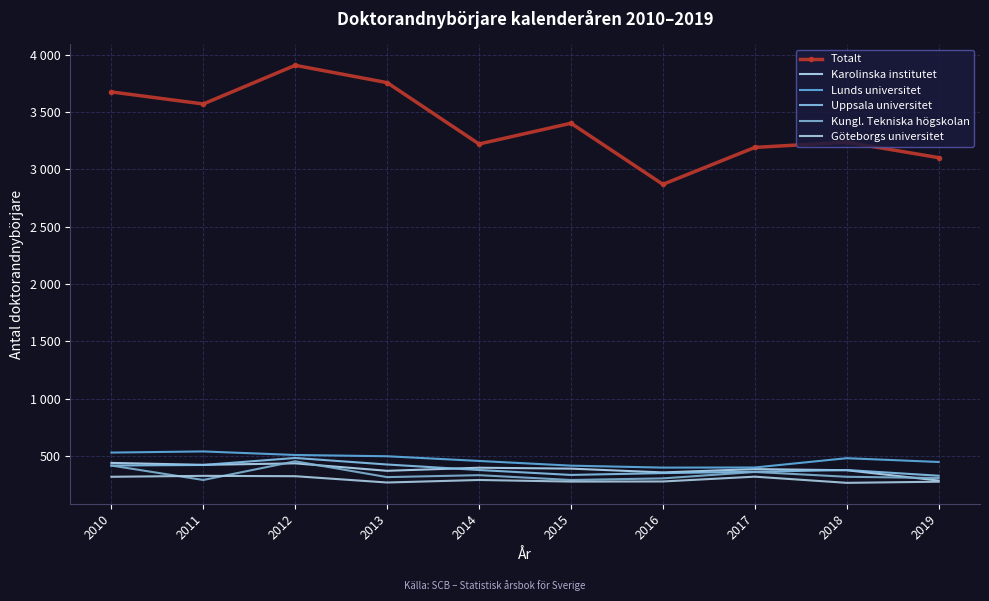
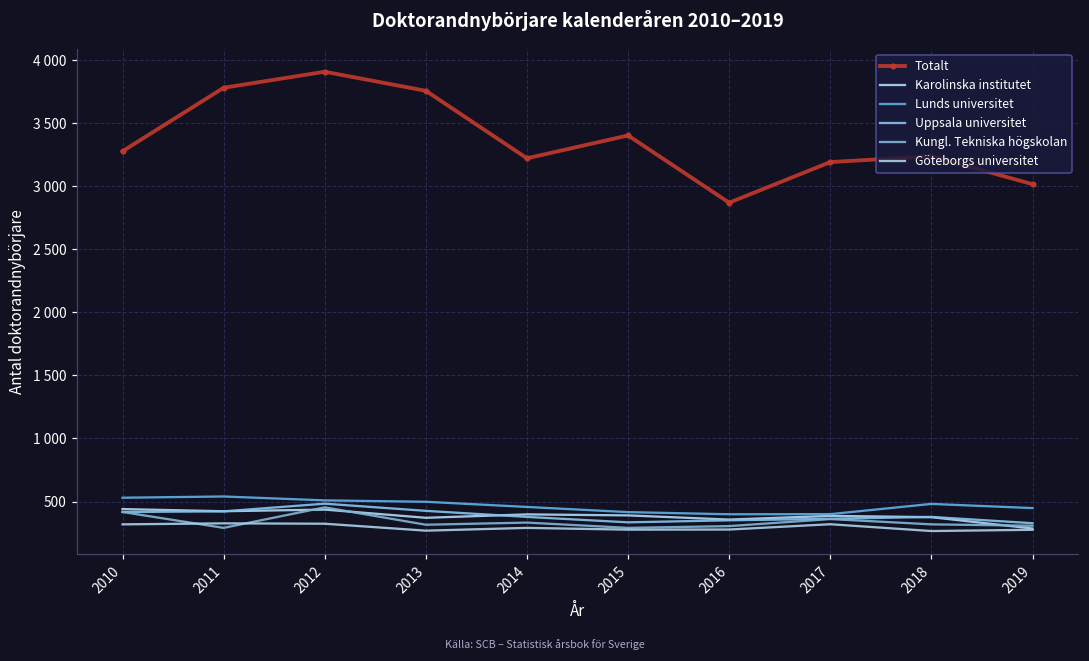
  {
    "Totalt": {
-     "2010": 3680,
-     "2011": 3570,
+     "2010": 3280,
+     "2011": 3780,
      "2012": 3910,
      "2013": 3760,
      "2014": 3220,
      "2015": 3400,
      "2016": 2870,
      "2017": 3190,
-     "2019": 3100
+     "2019": 3020
    }
  }
